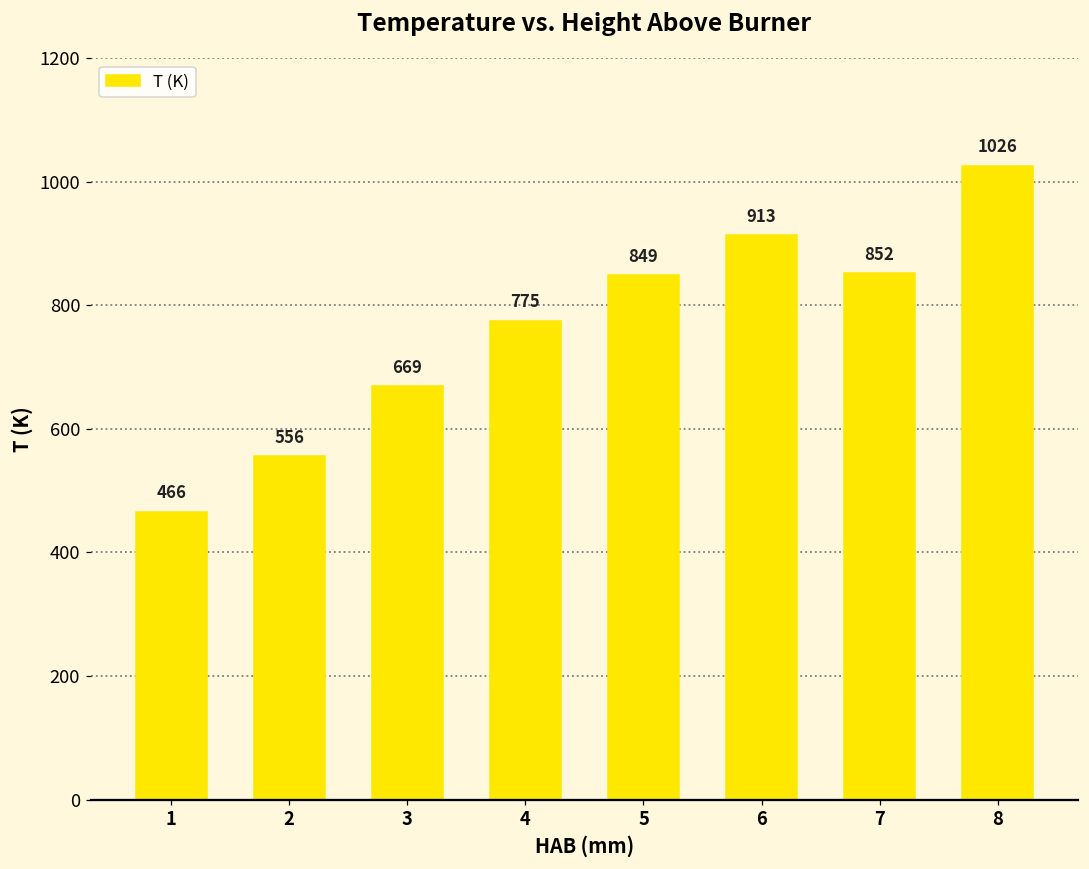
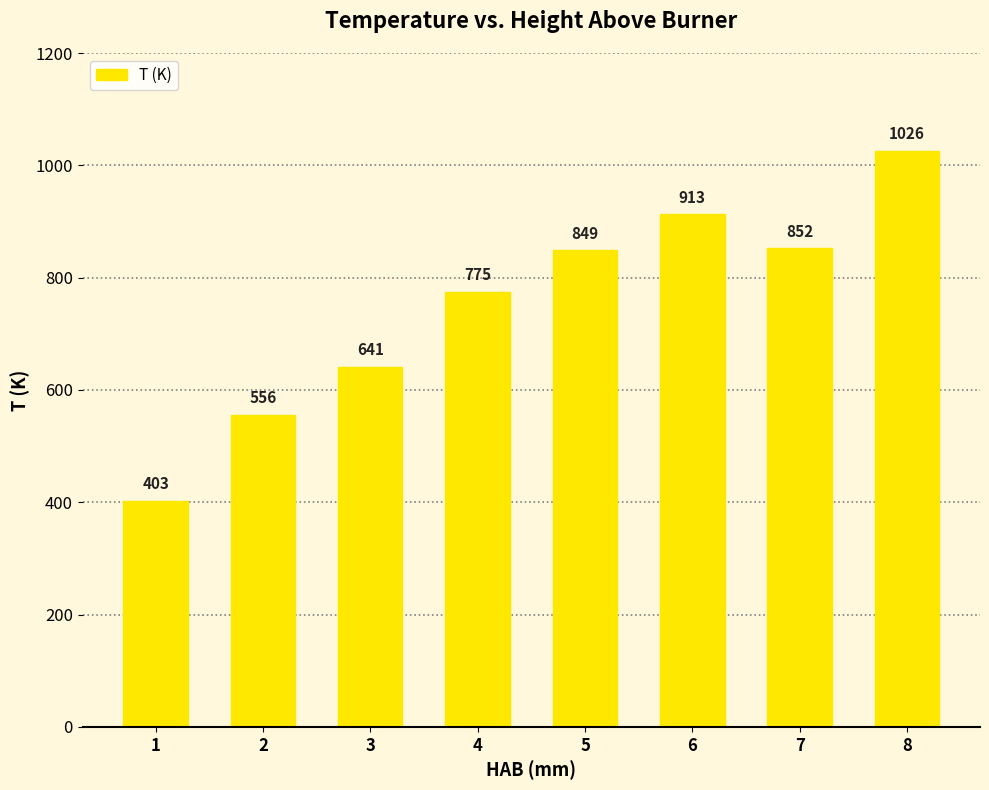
  {
-   "1": 466,
+   "1": 403,
    "2": 556,
-   "3": 669,
+   "3": 641,
    "4": 775,
    "5": 849,
    "6": 913,
    "7": 852,
    "8": 1026
  }
